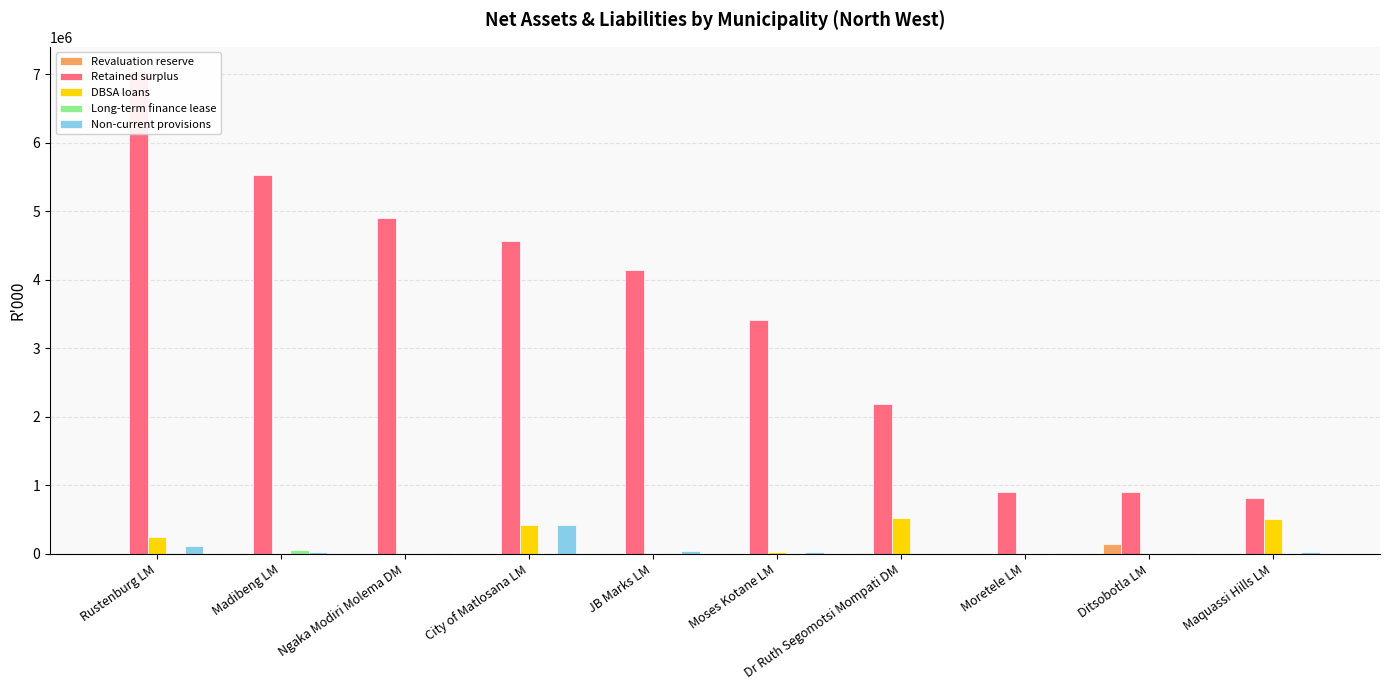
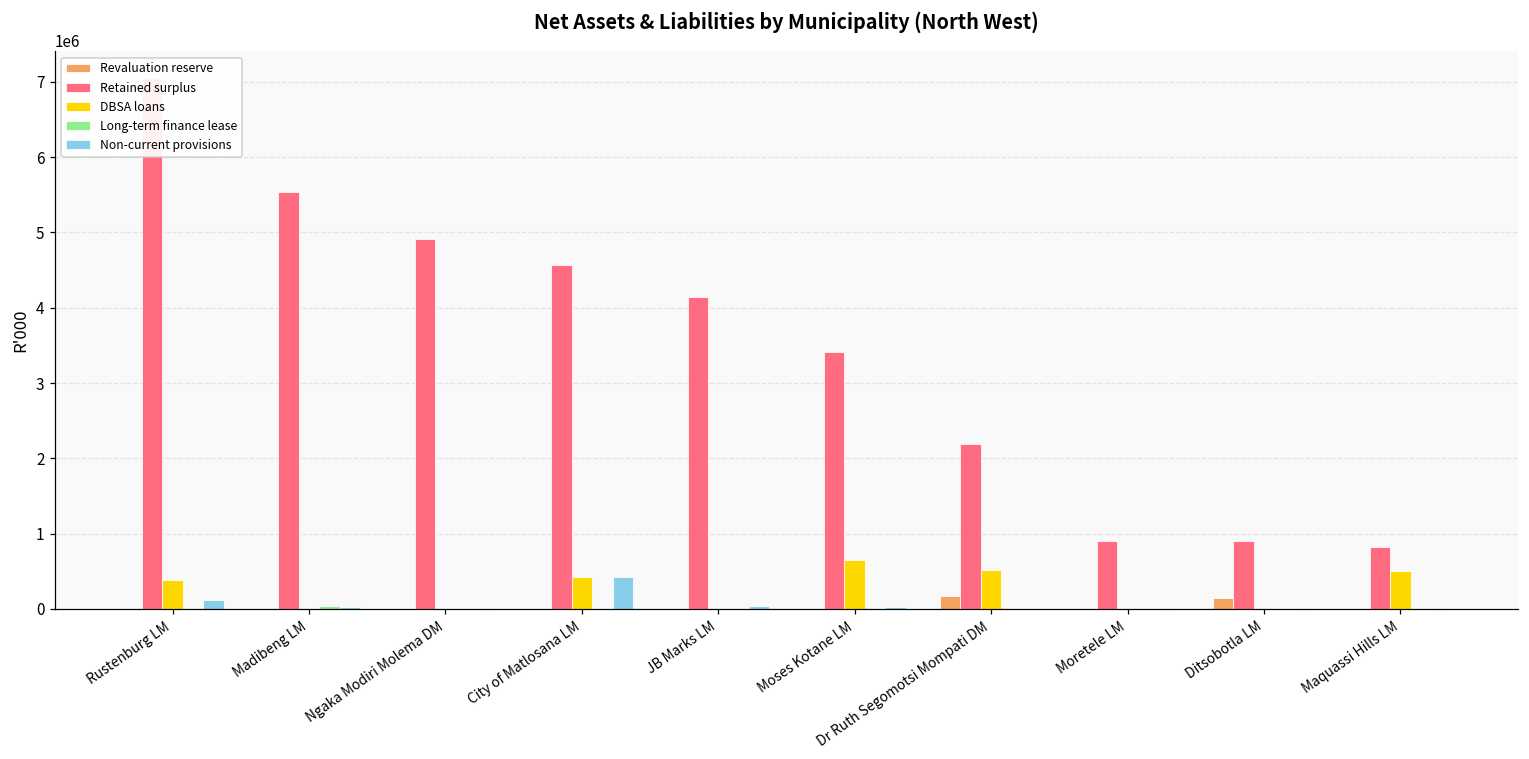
  {
    "Revaluation reserve": {
      "Rustenburg LM": 0,
      "Madibeng LM": 0,
      "Ngaka Modiri Molema DM": 0,
      "City of Matlosana LM": 0,
      "JB Marks LM": 0,
      "Moses Kotane LM": 0,
-     "Dr Ruth Segomotsi Mompati DM": 0,
+     "Dr Ruth Segomotsi Mompati DM": 200000,
      "Moretele LM": 0,
      "Ditsobotla LM": 100000,
      "Maquassi Hills LM": 0
    },
    "Retained surplus": {
      "Madibeng LM": 5500000,
      "Ngaka Modiri Molema DM": 4900000,
      "City of Matlosana LM": 4600000,
      "JB Marks LM": 4100000,
      "Moses Kotane LM": 3400000,
      "Dr Ruth Segomotsi Mompati DM": 2200000,
      "Moretele LM": 900000,
      "Ditsobotla LM": 900000,
      "Maquassi Hills LM": 800000
    },
    "DBSA loans": {
-     "Rustenburg LM": 200000,
+     "Rustenburg LM": 400000,
      "Madibeng LM": 0,
      "Ngaka Modiri Molema DM": 0,
      "City of Matlosana LM": 400000,
      "JB Marks LM": 0,
-     "Moses Kotane LM": 0,
+     "Moses Kotane LM": 700000,
      "Dr Ruth Segomotsi Mompati DM": 500000,
      "Moretele LM": 0,
      "Ditsobotla LM": 0,
      "Maquassi Hills LM": 500000
    },
    "Long-term finance lease": {
      "Madibeng LM": 0,
      "Ngaka Modiri Molema DM": 0,
      "City of Matlosana LM": 0,
      "Moses Kotane LM": 0,
      "Dr Ruth Segomotsi Mompati DM": 0,
      "Moretele LM": 0,
      "Ditsobotla LM": 0,
      "Maquassi Hills LM": 0
    },
    "Non-current provisions": {
      "Rustenburg LM": 100000,
      "City of Matlosana LM": 400000,
      "Dr Ruth Segomotsi Mompati DM": 0
    }
  }
